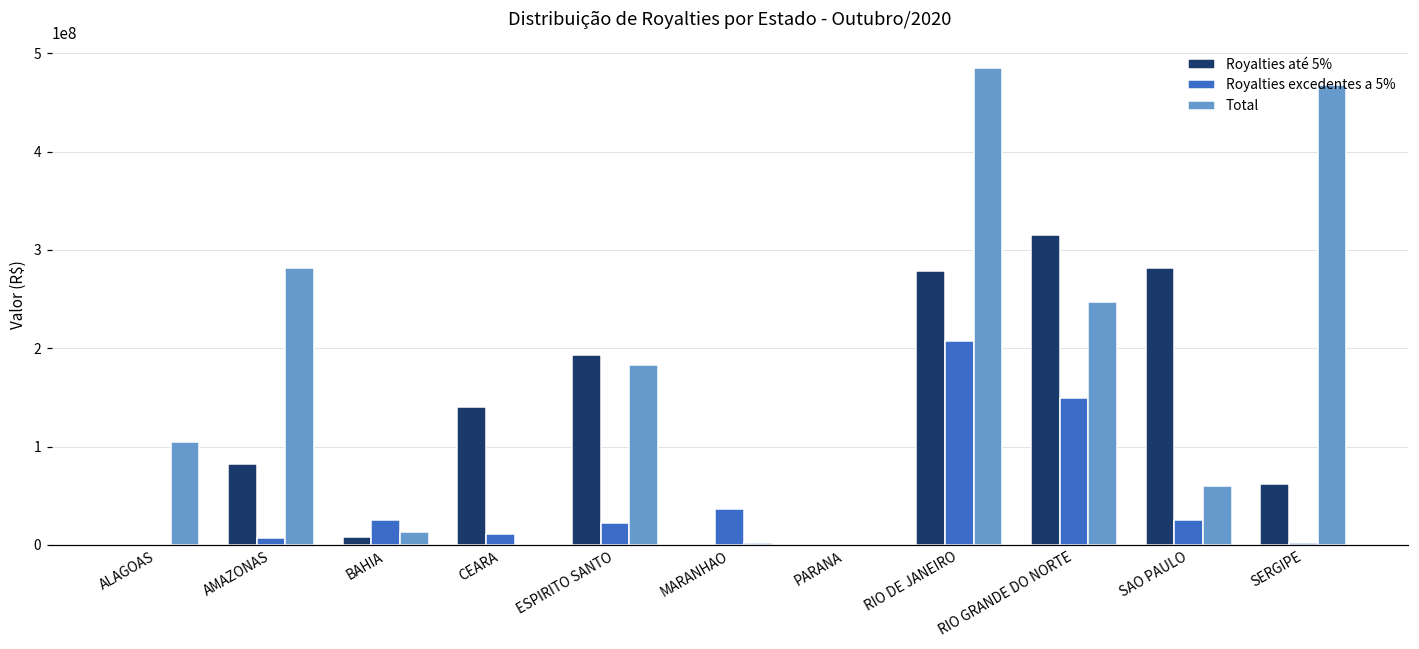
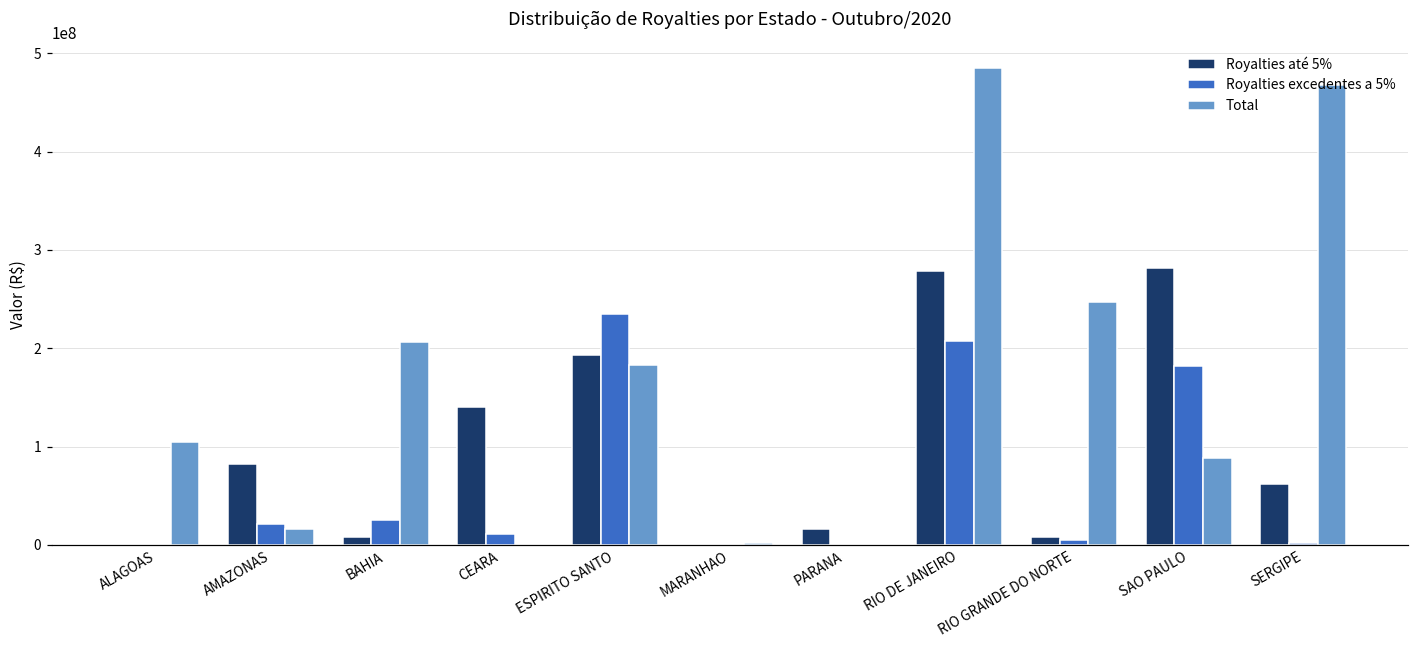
  {
    "Royalties até 5%": {
      "AMAZONAS": 80000000,
      "BAHIA": 10000000,
      "CEARA": 140000000,
      "ESPIRITO SANTO": 190000000,
-     "PARANA": 0,
+     "PARANA": 20000000,
      "RIO DE JANEIRO": 280000000,
-     "RIO GRANDE DO NORTE": 320000000,
+     "RIO GRANDE DO NORTE": 10000000,
      "SAO PAULO": 280000000,
      "SERGIPE": 60000000
    },
    "Royalties excedentes a 5%": {
-     "AMAZONAS": 10000000,
+     "AMAZONAS": 20000000,
      "BAHIA": 30000000,
      "CEARA": 10000000,
-     "ESPIRITO SANTO": 20000000,
-     "MARANHAO": 40000000,
+     "ESPIRITO SANTO": 230000000,
+     "MARANHAO": 0,
      "PARANA": 0,
      "RIO DE JANEIRO": 210000000,
-     "RIO GRANDE DO NORTE": 150000000,
-     "SAO PAULO": 30000000
+     "RIO GRANDE DO NORTE": 10000000,
+     "SAO PAULO": 180000000
    },
    "Total": {
      "ALAGOAS": 100000000,
-     "AMAZONAS": 280000000,
-     "BAHIA": 10000000,
+     "AMAZONAS": 20000000,
+     "BAHIA": 210000000,
      "ESPIRITO SANTO": 180000000,
      "RIO DE JANEIRO": 490000000,
      "RIO GRANDE DO NORTE": 250000000,
-     "SAO PAULO": 60000000,
+     "SAO PAULO": 90000000,
      "SERGIPE": 470000000
    }
  }
